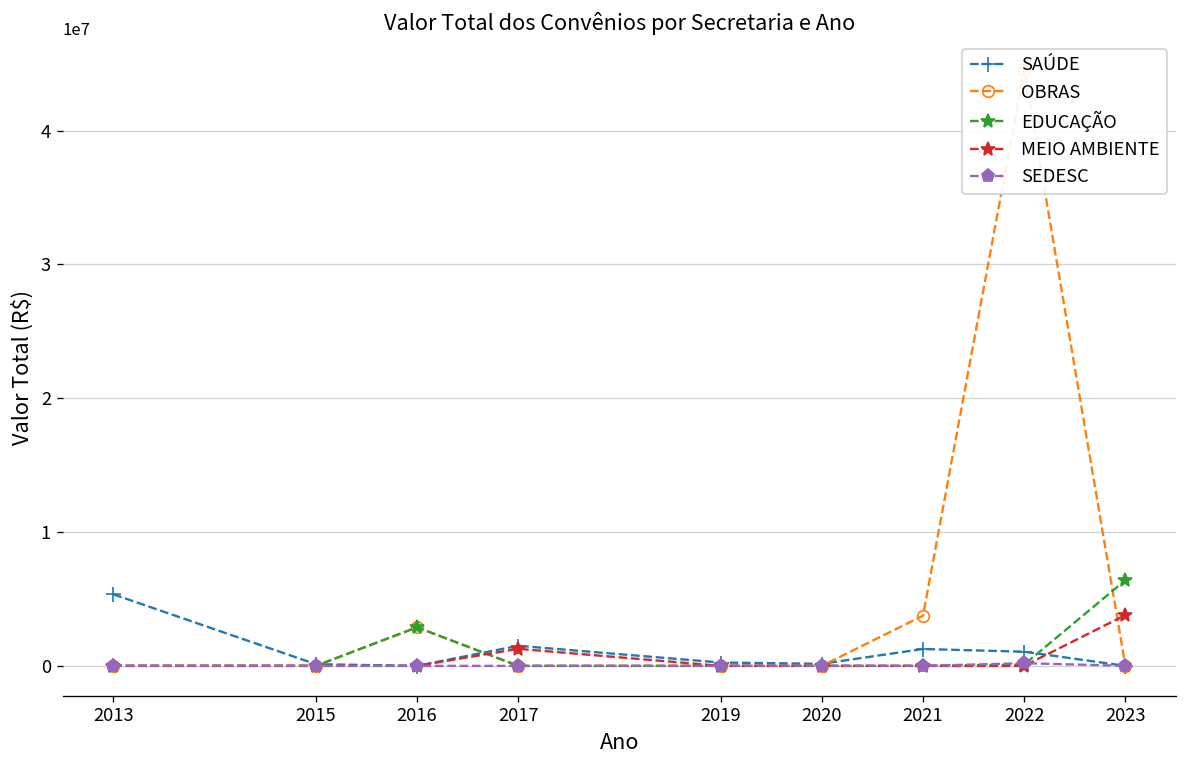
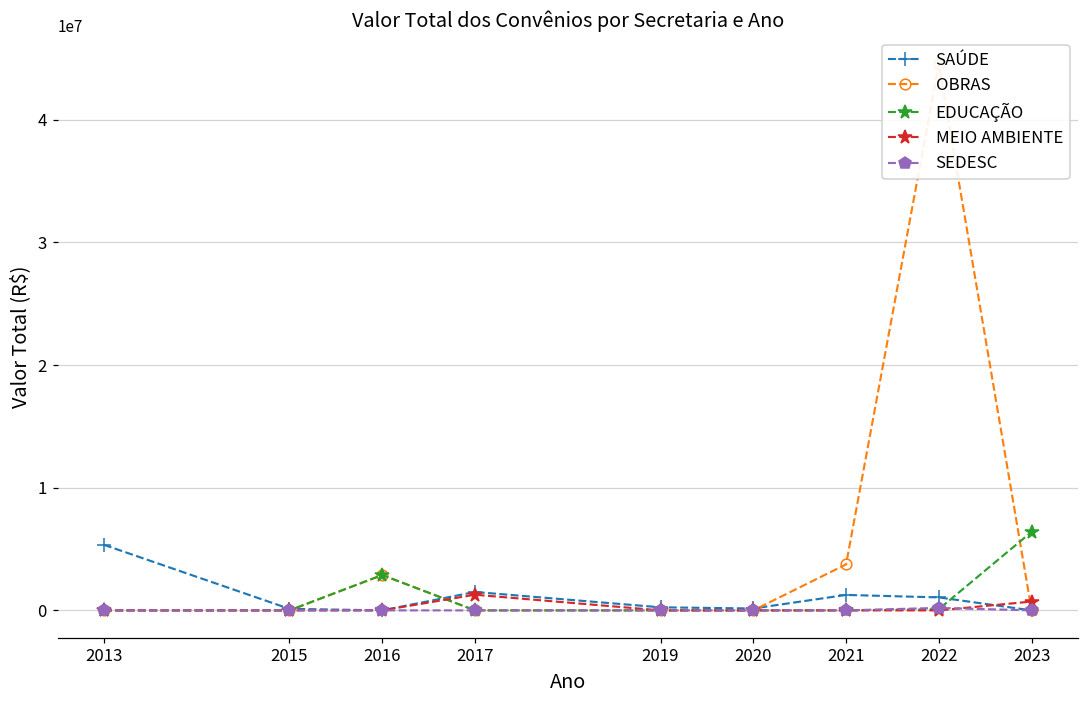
  {
    "SAÚDE": {
      "2013": 5300000,
      "2019": 300000,
      "2021": 1300000,
      "2022": 1100000
    },
    "OBRAS": {
      "2021": 3700000
    },
    "EDUCAÇÃO": {
      "2023": 6400000
    },
    "MEIO AMBIENTE": {
-     "2023": 3800000
+     "2023": 700000
    }
  }
